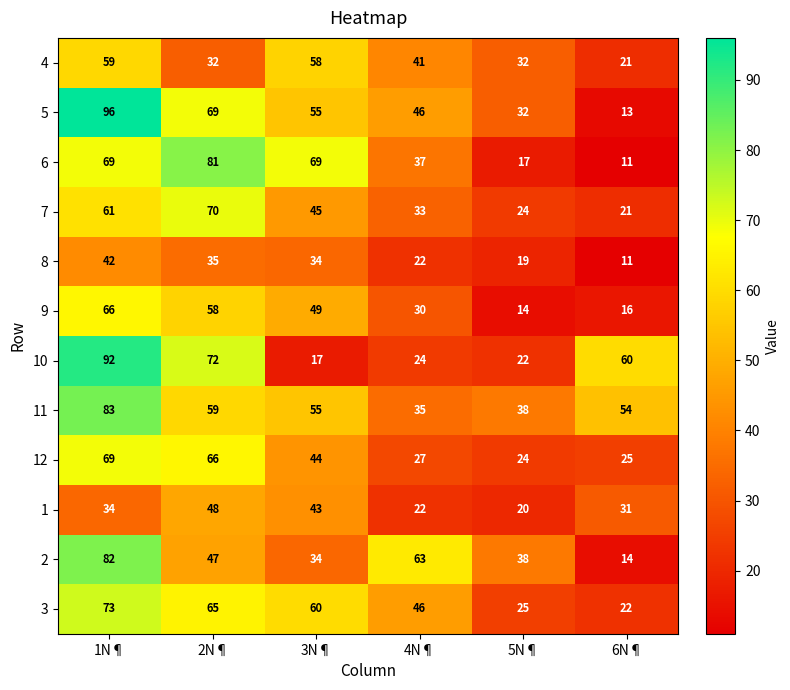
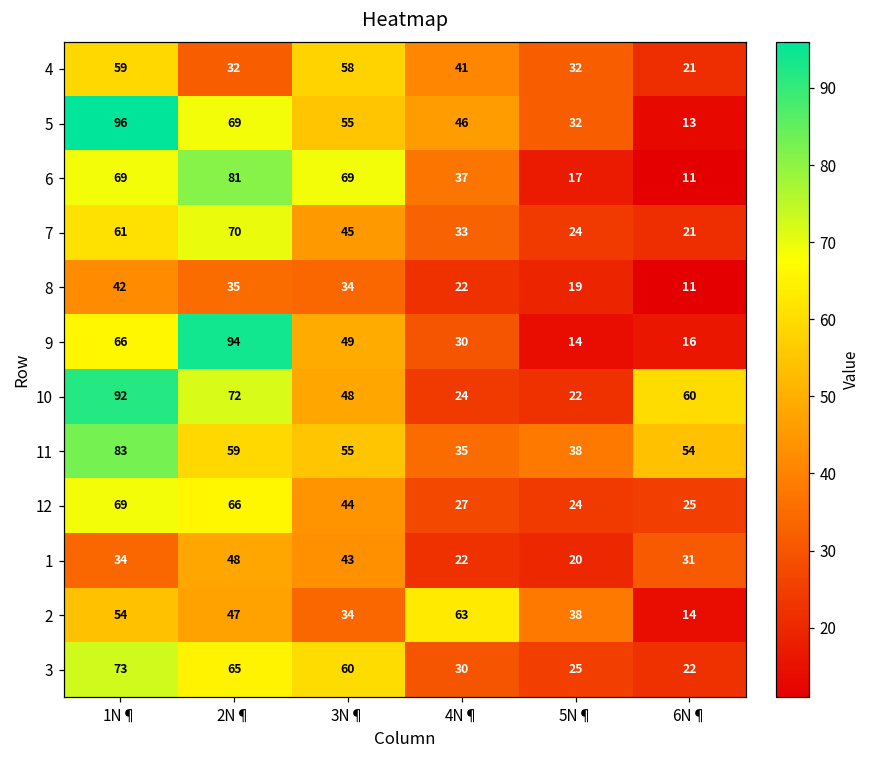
  {
    "4": {
      "1N¶": 59,
      "2N¶": 32,
      "3N¶": 58,
      "4N¶": 41,
      "5N¶": 32,
      "6N¶": 21
    },
    "5": {
      "1N¶": 96,
      "2N¶": 69,
      "3N¶": 55,
      "4N¶": 46,
      "5N¶": 32,
      "6N¶": 13
    },
    "6": {
      "1N¶": 69,
      "2N¶": 81,
      "3N¶": 69,
      "4N¶": 37,
      "5N¶": 17,
      "6N¶": 11
    },
    "7": {
      "1N¶": 61,
      "2N¶": 70,
      "3N¶": 45,
      "4N¶": 33,
      "5N¶": 24,
      "6N¶": 21
    },
    "8": {
      "1N¶": 42,
      "2N¶": 35,
      "3N¶": 34,
      "4N¶": 22,
      "5N¶": 19,
      "6N¶": 11
    },
    "9": {
      "1N¶": 66,
-     "2N¶": 58,
+     "2N¶": 94,
      "3N¶": 49,
      "4N¶": 30,
      "5N¶": 14,
      "6N¶": 16
    },
    "10": {
      "1N¶": 92,
      "2N¶": 72,
-     "3N¶": 17,
+     "3N¶": 48,
      "4N¶": 24,
      "5N¶": 22,
      "6N¶": 60
    },
    "11": {
      "1N¶": 83,
      "2N¶": 59,
      "3N¶": 55,
      "4N¶": 35,
      "5N¶": 38,
      "6N¶": 54
    },
    "12": {
      "1N¶": 69,
      "2N¶": 66,
      "3N¶": 44,
      "4N¶": 27,
      "5N¶": 24,
      "6N¶": 25
    },
    "1": {
      "1N¶": 34,
      "2N¶": 48,
      "3N¶": 43,
      "4N¶": 22,
      "5N¶": 20,
      "6N¶": 31
    },
    "2": {
-     "1N¶": 82,
+     "1N¶": 54,
      "2N¶": 47,
      "3N¶": 34,
      "4N¶": 63,
      "5N¶": 38,
      "6N¶": 14
    },
    "3": {
      "1N¶": 73,
      "2N¶": 65,
      "3N¶": 60,
-     "4N¶": 46,
+     "4N¶": 30,
      "5N¶": 25,
      "6N¶": 22
    }
  }
